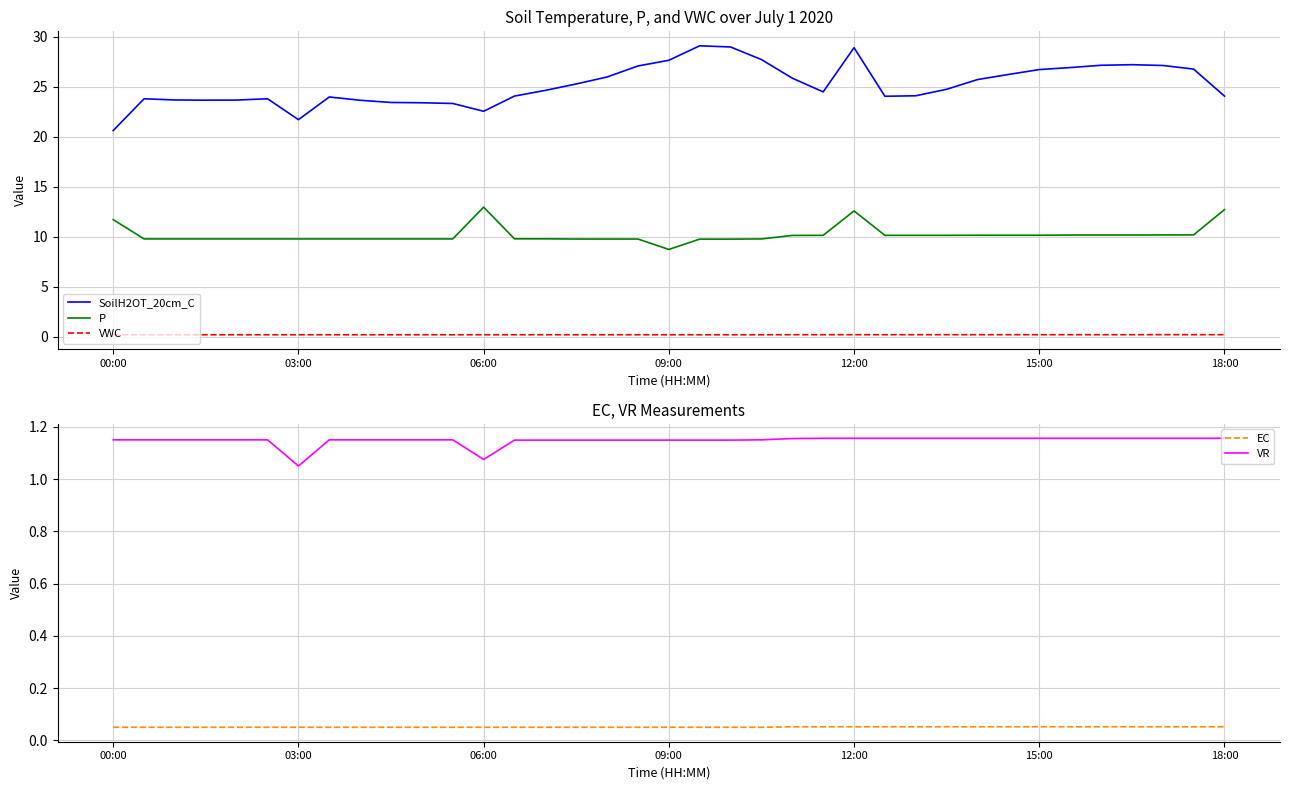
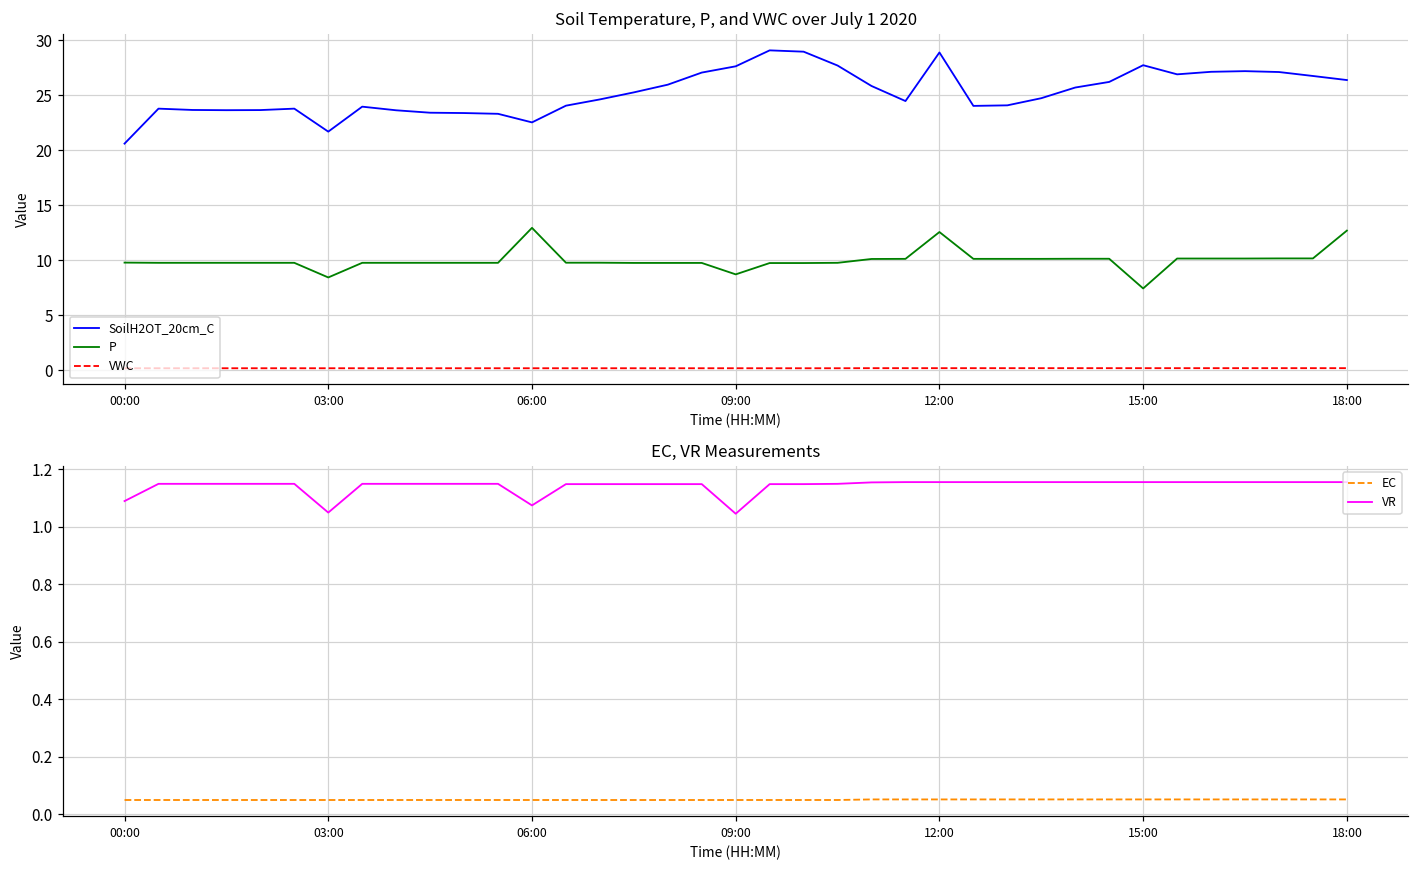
  {
    "Soil Temperature, P, and VWC over July 1 2020": {
      "SoilH2OT_20cm_C": {
        "00:00": 21,
        "03:00": 22,
        "06:00": 23,
        "09:00": 28,
        "12:00": 29,
-       "15:00": 27,
-       "18:00": 24
+       "15:00": 28,
+       "18:00": 26
      },
      "P": {
-       "00:00": 12,
-       "03:00": 10,
+       "00:00": 10,
+       "03:00": 8,
        "06:00": 13,
        "09:00": 9,
        "12:00": 13,
-       "15:00": 10,
+       "15:00": 7,
        "18:00": 13
      },
      "VWC": {
        "03:00": 0,
        "06:00": 0,
        "09:00": 0,
        "12:00": 0,
        "15:00": 0,
        "18:00": 0
      }
    },
    "EC, VR Measurements": {
      "EC": {
        "00:00": 0.05,
        "03:00": 0.05,
        "06:00": 0.05,
        "09:00": 0.05,
        "12:00": 0.05,
        "15:00": 0.05,
        "18:00": 0.05
      },
      "VR": {
-       "00:00": 1.15,
+       "00:00": 1.09,
        "03:00": 1.05,
        "06:00": 1.08,
-       "09:00": 1.15,
+       "09:00": 1.05,
        "12:00": 1.16,
        "15:00": 1.16
      }
    }
  }
